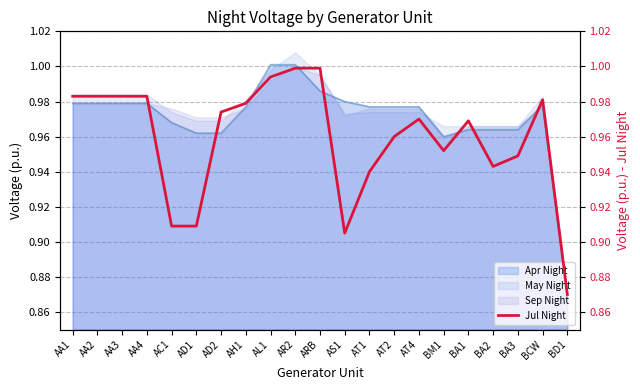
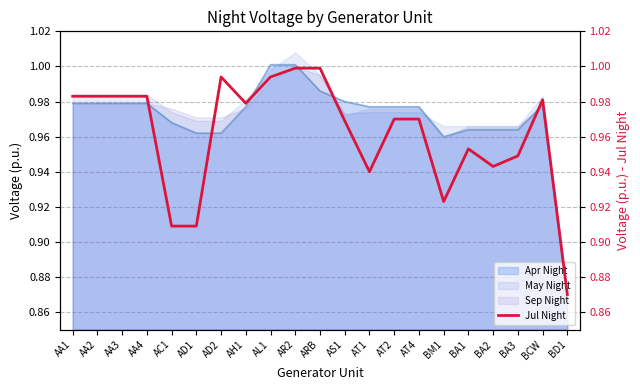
  {
    "Jul Night": {
      "AA1": 0.983,
      "AA2": 0.983,
      "AA3": 0.983,
      "AA4": 0.983,
      "AC1": 0.909,
      "AD1": 0.909,
-     "AD2": 0.974,
+     "AD2": 0.994,
      "AH1": 0.979,
      "AL1": 0.994,
      "AR2": 0.999,
      "ARB": 0.999,
-     "AS1": 0.905,
+     "AS1": 0.969,
      "AT1": 0.940,
-     "AT2": 0.96,
+     "AT2": 0.97,
      "AT4": 0.970,
-     "BM1": 0.952,
-     "BA1": 0.969,
+     "BM1": 0.923,
+     "BA1": 0.953,
      "BA2": 0.943,
      "BA3": 0.949,
      "BCW": 0.981
    }
  }
